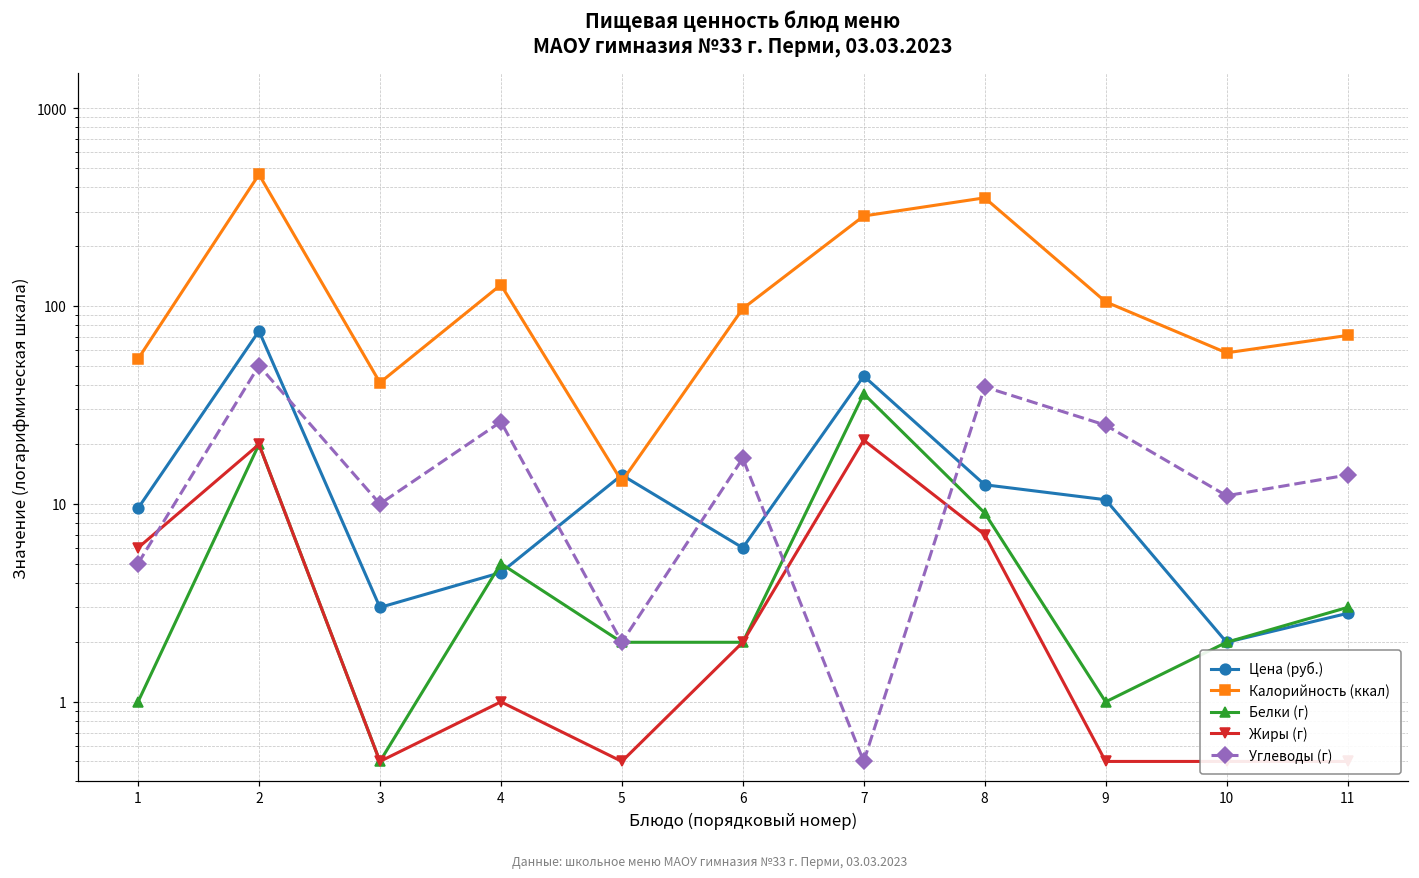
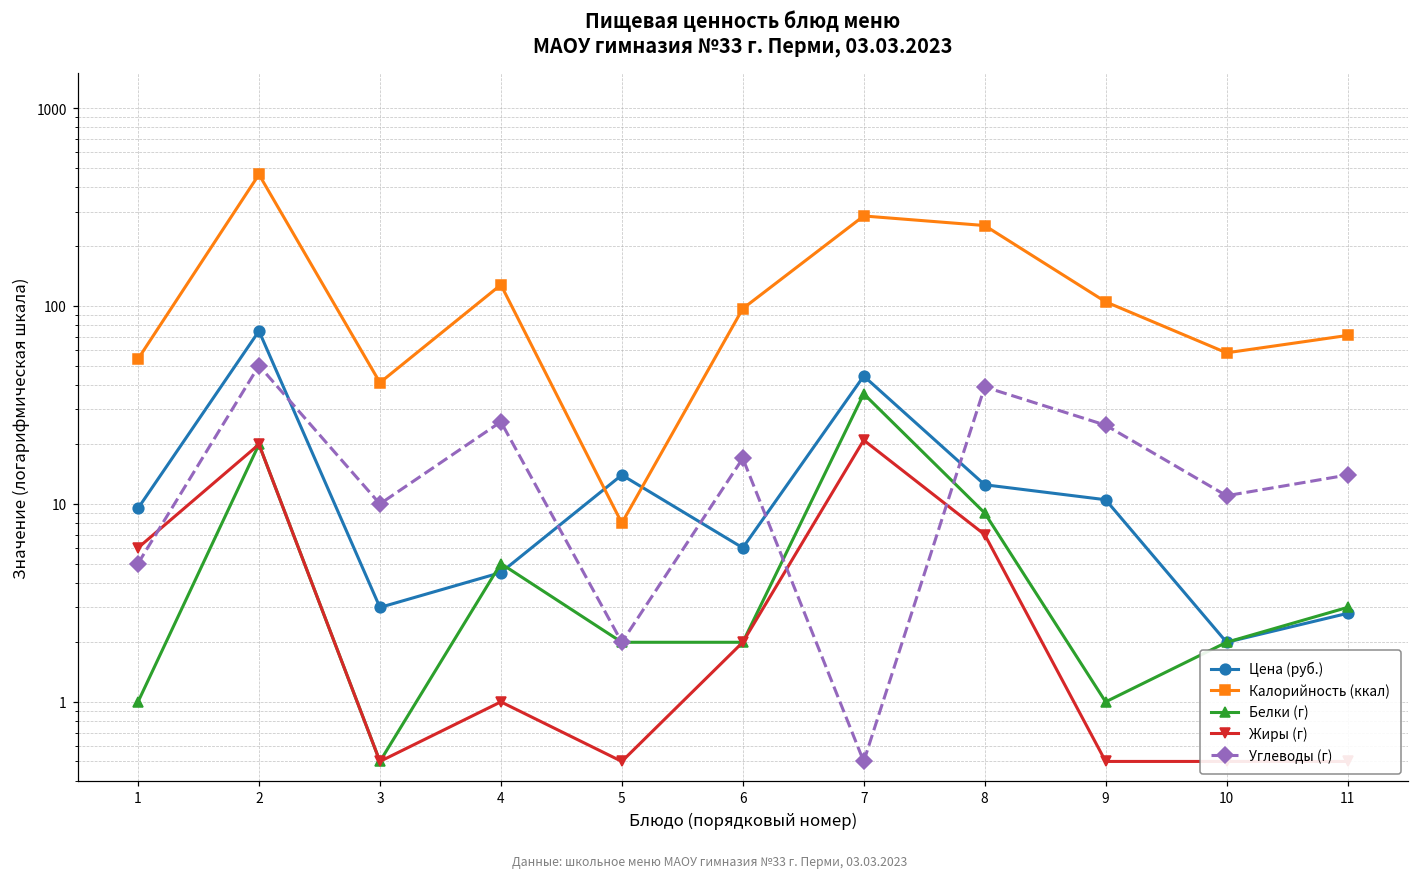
  {
    "Цена (руб.)": {
      "1": 10,
      "2": 75,
      "3": 3,
      "4": 4.5,
      "5": 14,
      "6": 6,
      "7": 44,
      "8": 13,
      "9": 11,
      "11": 2.8
    },
    "Калорийность (ккал)": {
      "1": 54,
      "2": 460,
      "3": 41,
      "4": 130,
-     "5": 13,
+     "5": 8,
      "6": 100,
      "7": 290,
-     "8": 350,
+     "8": 260,
      "9": 110,
      "10": 58,
      "11": 71
    },
    "Белки (г)": {
      "1": 1,
      "4": 5,
      "7": 36,
      "8": 9,
      "9": 1,
      "11": 3
    },
    "Жиры (г)": {
      "1": 6,
      "4": 1,
      "5": 0.50,
      "7": 21,
      "8": 7,
      "9": 0.50
    },
    "Углеводы (г)": {
      "1": 5,
      "2": 50,
      "3": 10,
      "4": 26,
      "6": 17,
      "7": 0.50,
      "8": 39,
      "9": 25,
      "10": 11,
      "11": 14
    }
  }
